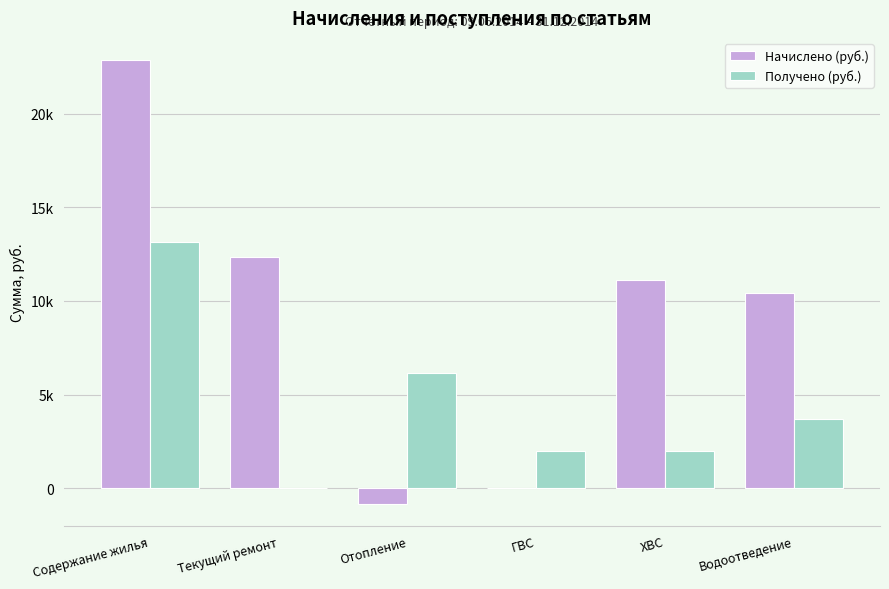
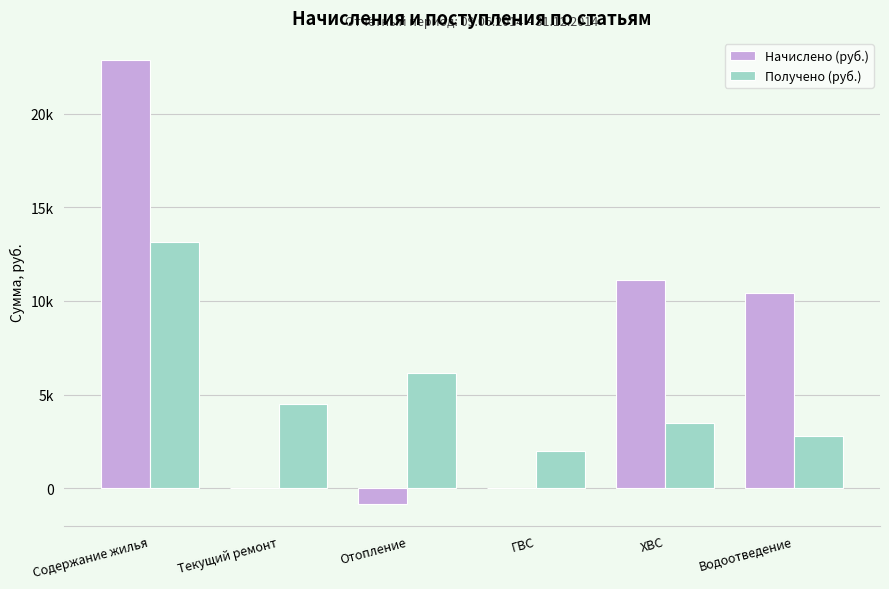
  {
    "Начислено (руб.)": {
      "Содержание жилья": 22900,
-     "Текущий ремонт": 12400,
+     "Текущий ремонт": 0,
      "Отопление": -800,
      "ГВС": 0,
      "ХВС": 11100,
      "Водоотведение": 10400
    },
    "Получено (руб.)": {
      "Содержание жилья": 13100,
-     "Текущий ремонт": 0,
+     "Текущий ремонт": 4500,
      "Отопление": 6100,
      "ГВС": 2000,
-     "ХВС": 2000,
-     "Водоотведение": 3700
+     "ХВС": 3500,
+     "Водоотведение": 2800
    }
  }
